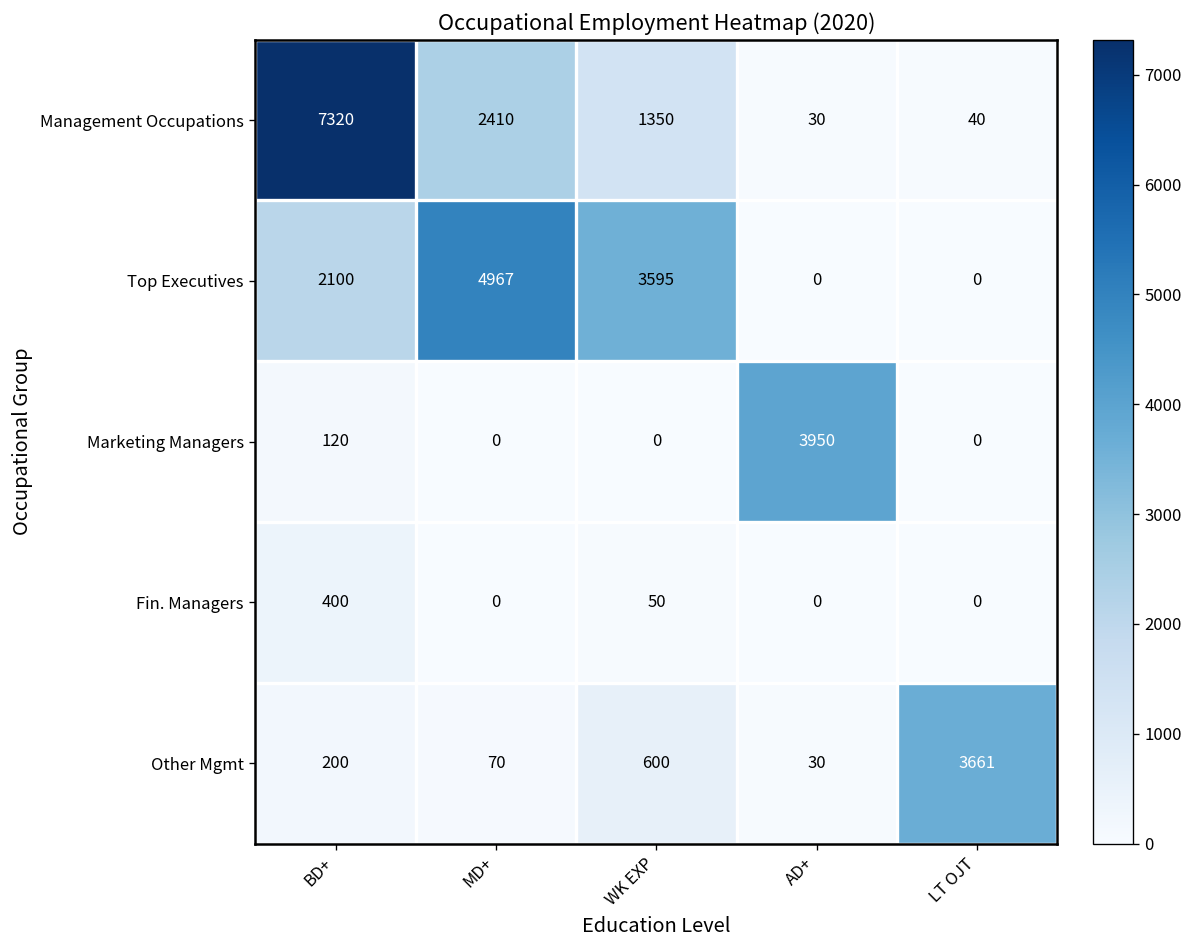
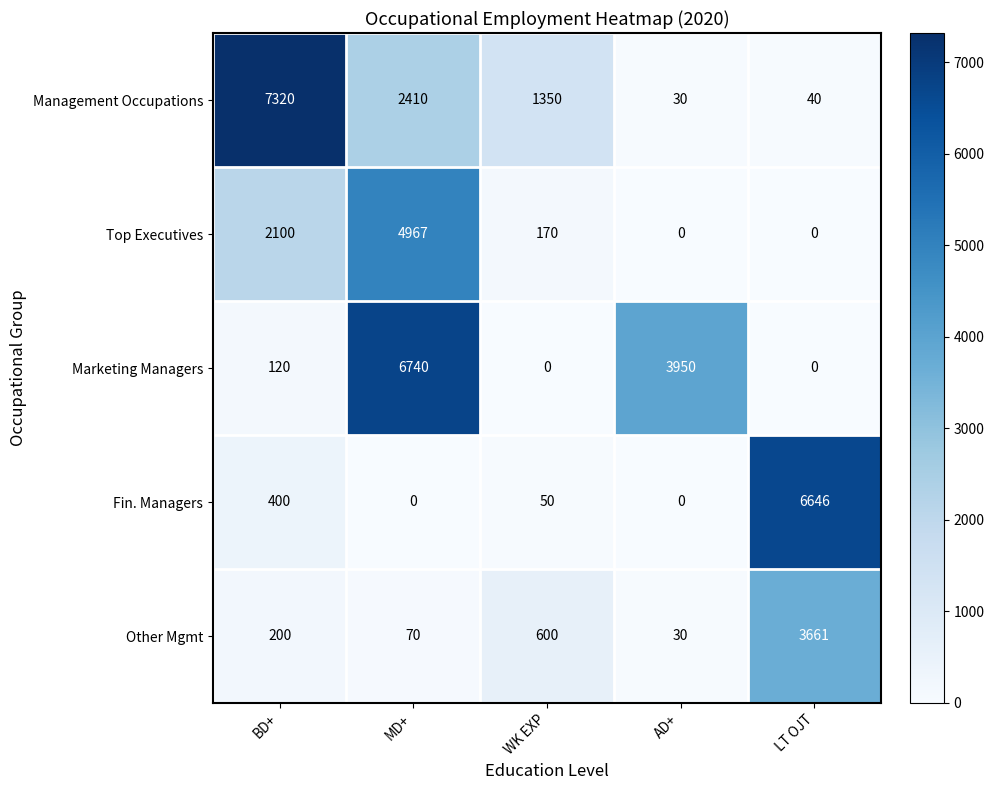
  {
    "Management Occupations": {
      "BD+": 7320,
      "MD+": 2410,
      "WK EXP": 1350,
      "AD+": 30,
      "LT OJT": 40
    },
    "Top Executives": {
      "BD+": 2100,
      "MD+": 4967,
-     "WK EXP": 3595,
+     "WK EXP": 170,
      "AD+": 0,
      "LT OJT": 0
    },
    "Marketing Managers": {
      "BD+": 120,
-     "MD+": 0,
+     "MD+": 6740,
      "WK EXP": 0,
      "AD+": 3950,
      "LT OJT": 0
    },
    "Fin. Managers": {
      "BD+": 400,
      "MD+": 0,
      "WK EXP": 50,
      "AD+": 0,
-     "LT OJT": 0
+     "LT OJT": 6646
    },
    "Other Mgmt": {
      "BD+": 200,
      "MD+": 70,
      "WK EXP": 600,
      "AD+": 30,
      "LT OJT": 3661
    }
  }
